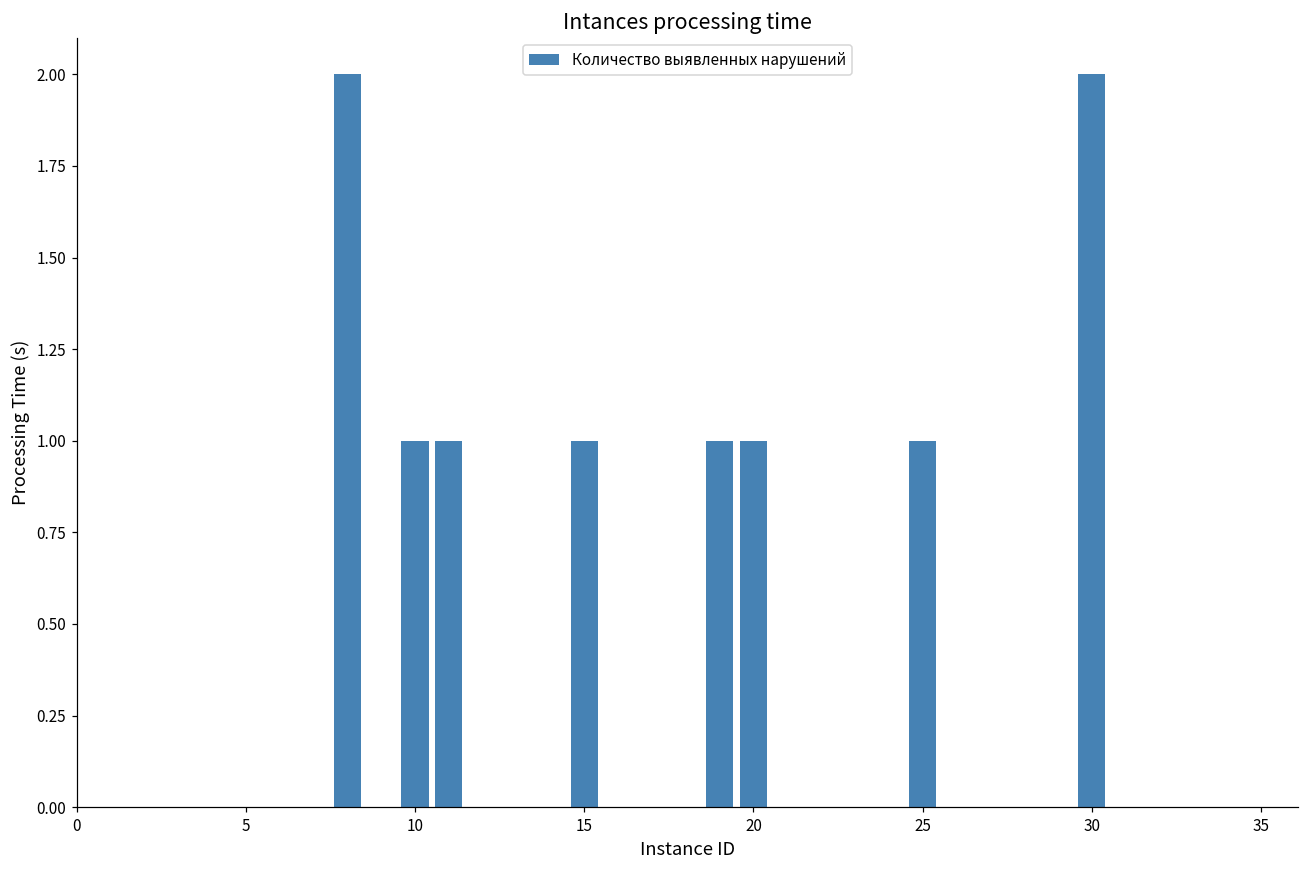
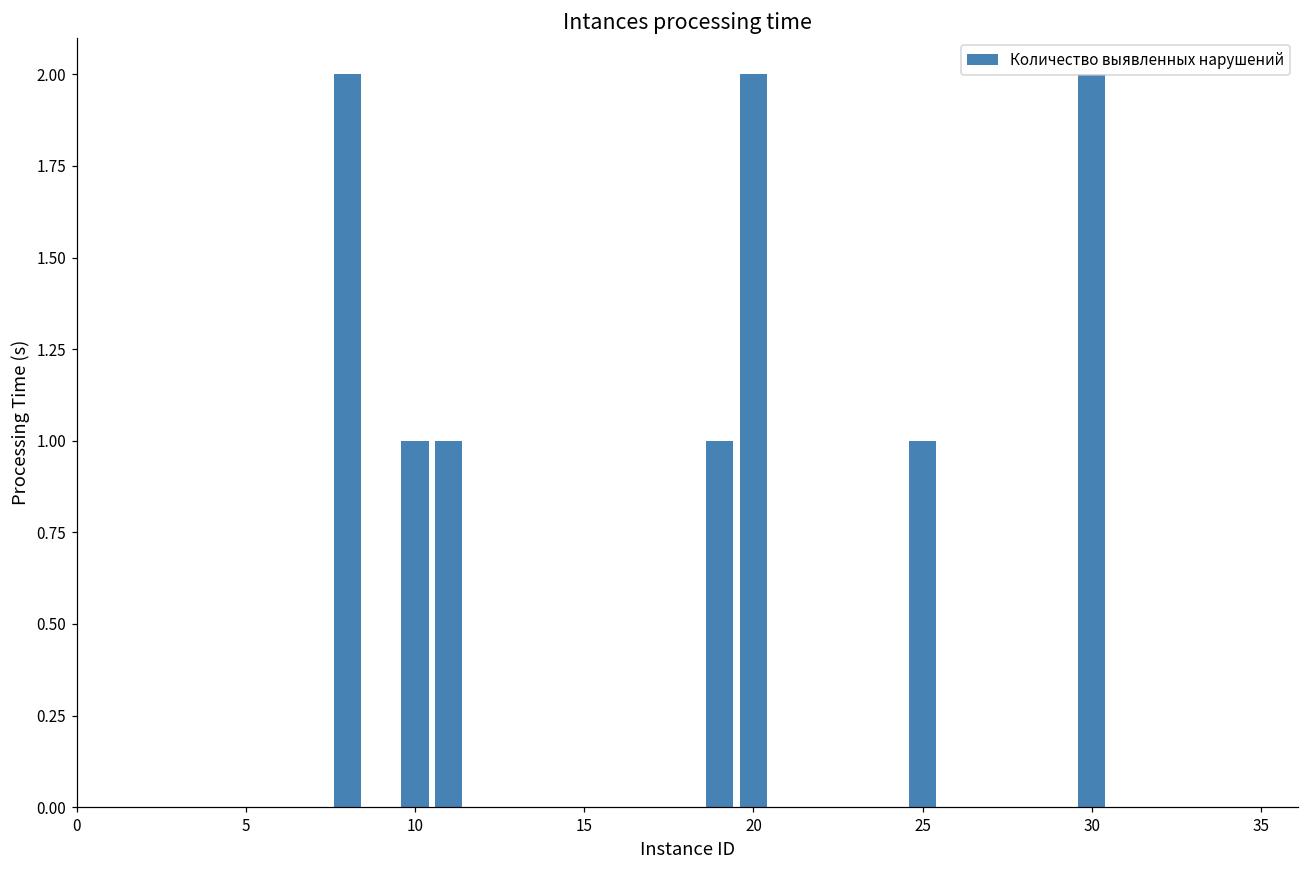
  {
    "5": 0,
    "10": 1,
-   "15": 1,
-   "20": 1,
+   "15": 0,
+   "20": 2,
    "25": 1,
    "30": 2
  }
